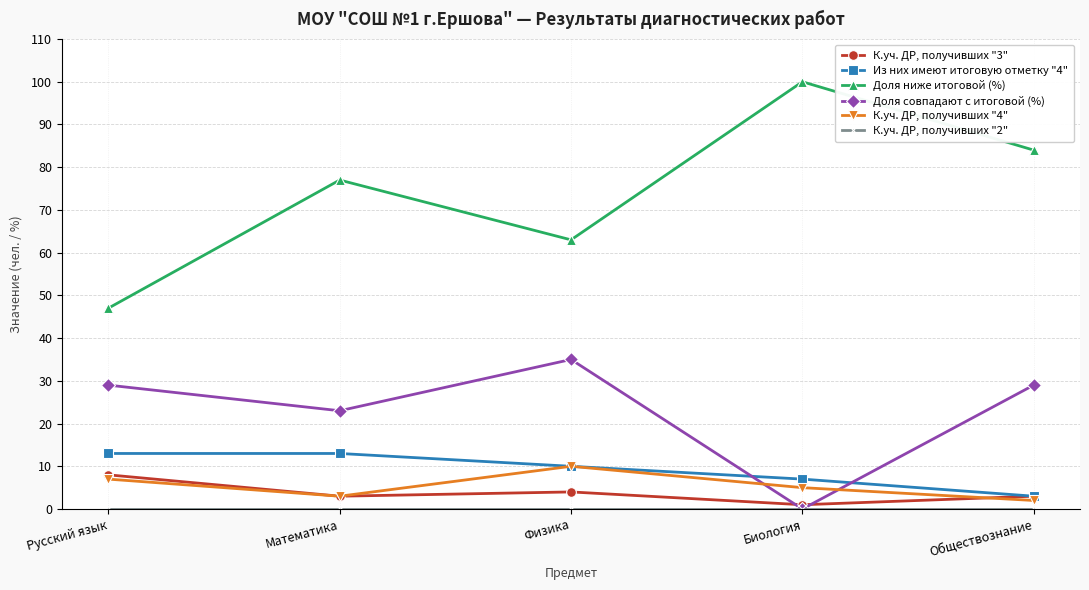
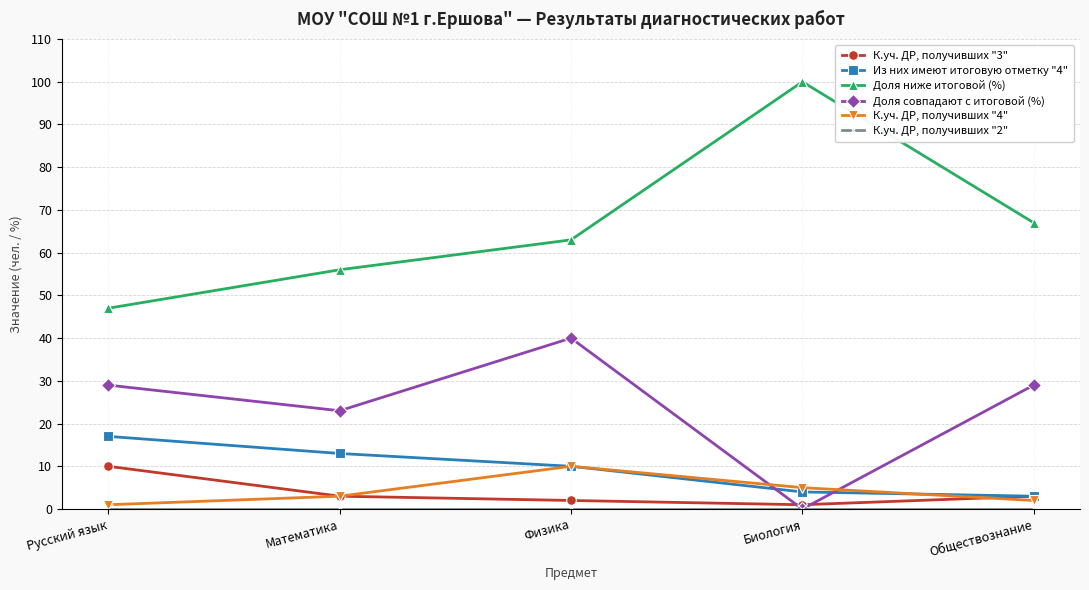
  {
    "К.уч. ДР, получивших \"3\"": {
-     "Русский язык": 8,
-     "Физика": 4,
+     "Русский язык": 10,
+     "Физика": 2,
      "Биология": 1
    },
    "Из них имеют итоговую отметку \"4\"": {
-     "Русский язык": 13,
+     "Русский язык": 17,
      "Математика": 13,
-     "Биология": 7
+     "Биология": 4
    },
    "Доля ниже итоговой (%)": {
      "Русский язык": 47,
-     "Математика": 77,
+     "Математика": 56,
      "Физика": 63,
      "Биология": 100,
-     "Обществознание": 84
+     "Обществознание": 67
    },
    "Доля совпадают с итоговой (%)": {
      "Русский язык": 29,
      "Математика": 23,
-     "Физика": 35,
+     "Физика": 40,
      "Обществознание": 29
    },
    "К.уч. ДР, получивших \"4\"": {
-     "Русский язык": 7,
+     "Русский язык": 1,
      "Биология": 5,
      "Обществознание": 2
    },
    "К.уч. ДР, получивших \"2\"": {
      "Русский язык": 0,
      "Математика": 0,
      "Физика": 0,
      "Обществознание": 0
    }
  }
